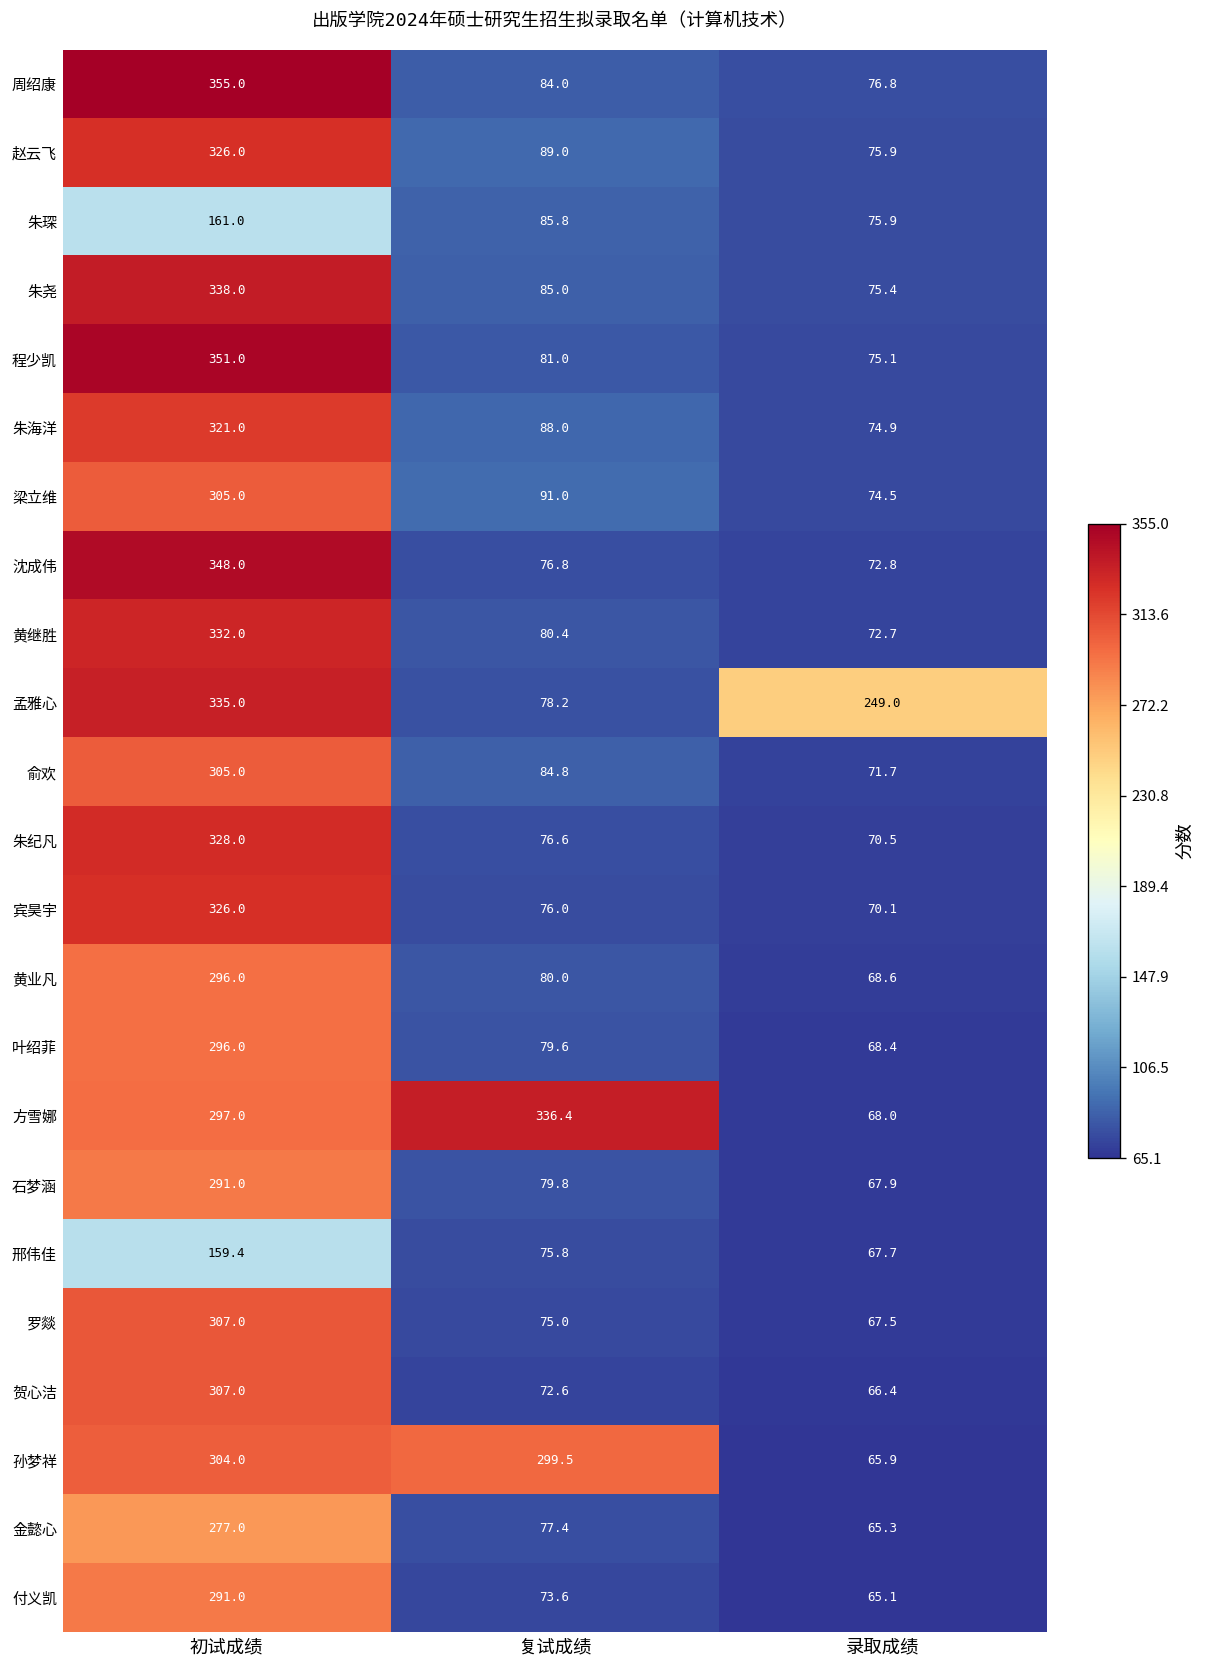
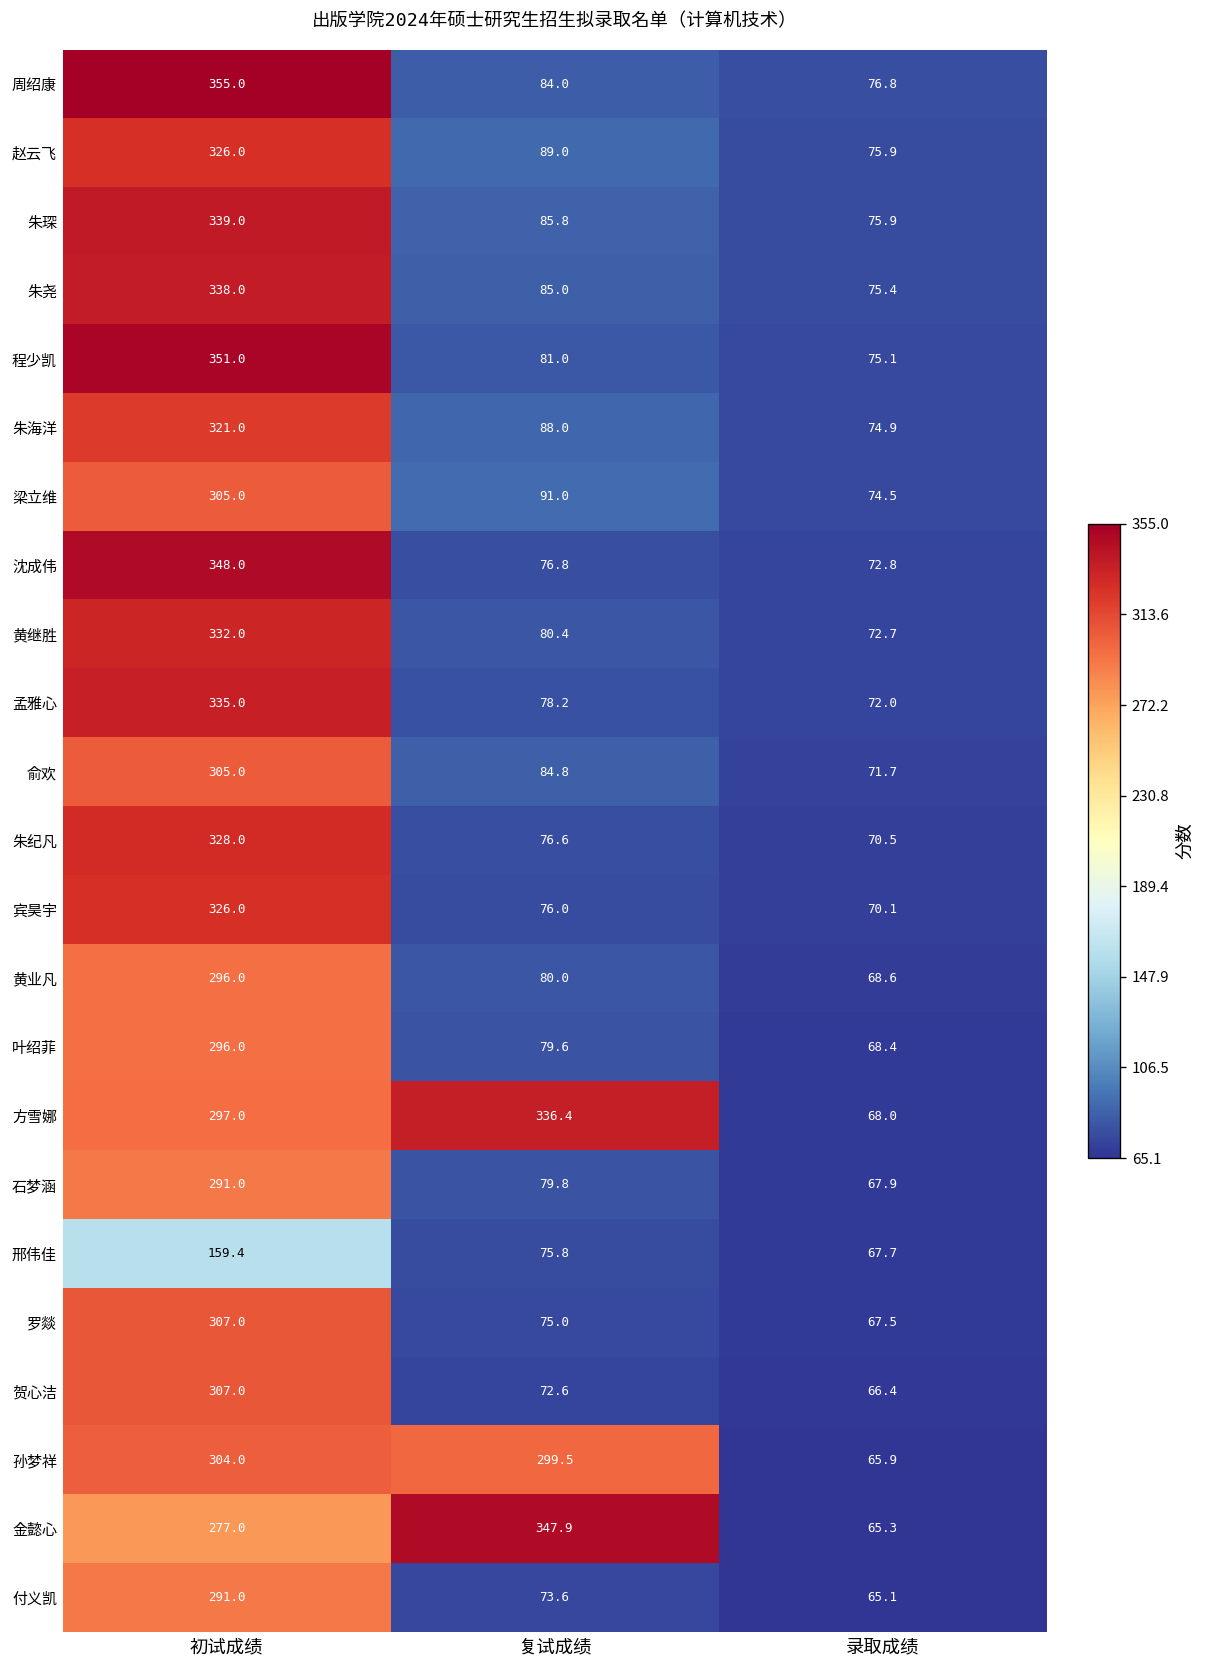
  {
    "周绍康": {
      "初试成绩": 355.0,
      "复试成绩": 84.0,
      "录取成绩": 76.8
    },
    "赵云飞": {
      "初试成绩": 326.0,
      "复试成绩": 89.0,
      "录取成绩": 75.9
    },
    "朱琛": {
-     "初试成绩": 161.0,
+     "初试成绩": 339.0,
      "复试成绩": 85.8,
      "录取成绩": 75.9
    },
    "朱尧": {
      "初试成绩": 338.0,
      "复试成绩": 85.0,
      "录取成绩": 75.4
    },
    "程少凯": {
      "初试成绩": 351.0,
      "复试成绩": 81.0,
      "录取成绩": 75.1
    },
    "朱海洋": {
      "初试成绩": 321.0,
      "复试成绩": 88.0,
      "录取成绩": 74.9
    },
    "梁立维": {
      "初试成绩": 305.0,
      "复试成绩": 91.0,
      "录取成绩": 74.5
    },
    "沈成伟": {
      "初试成绩": 348.0,
      "复试成绩": 76.8,
      "录取成绩": 72.8
    },
    "黄继胜": {
      "初试成绩": 332.0,
      "复试成绩": 80.4,
      "录取成绩": 72.7
    },
    "孟雅心": {
      "初试成绩": 335.0,
      "复试成绩": 78.2,
-     "录取成绩": 249.0
+     "录取成绩": 72.0
    },
    "俞欢": {
      "初试成绩": 305.0,
      "复试成绩": 84.8,
      "录取成绩": 71.7
    },
    "朱纪凡": {
      "初试成绩": 328.0,
      "复试成绩": 76.6,
      "录取成绩": 70.5
    },
    "宾昊宇": {
      "初试成绩": 326.0,
      "复试成绩": 76.0,
      "录取成绩": 70.1
    },
    "黄业凡": {
      "初试成绩": 296.0,
      "复试成绩": 80.0,
      "录取成绩": 68.6
    },
    "叶绍菲": {
      "初试成绩": 296.0,
      "复试成绩": 79.6,
      "录取成绩": 68.4
    },
    "方雪娜": {
      "初试成绩": 297.0,
      "复试成绩": 336.4,
      "录取成绩": 68.0
    },
    "石梦涵": {
      "初试成绩": 291.0,
      "复试成绩": 79.8,
      "录取成绩": 67.9
    },
    "邢伟佳": {
      "初试成绩": 159.4,
      "复试成绩": 75.8,
      "录取成绩": 67.7
    },
    "罗燚": {
      "初试成绩": 307.0,
      "复试成绩": 75.0,
      "录取成绩": 67.5
    },
    "贺心洁": {
      "初试成绩": 307.0,
      "复试成绩": 72.6,
      "录取成绩": 66.4
    },
    "孙梦祥": {
      "初试成绩": 304.0,
      "复试成绩": 299.5,
      "录取成绩": 65.9
    },
    "金懿心": {
      "初试成绩": 277.0,
-     "复试成绩": 77.4,
+     "复试成绩": 347.9,
      "录取成绩": 65.3
    },
    "付义凯": {
      "初试成绩": 291.0,
      "复试成绩": 73.6,
      "录取成绩": 65.1
    }
  }
